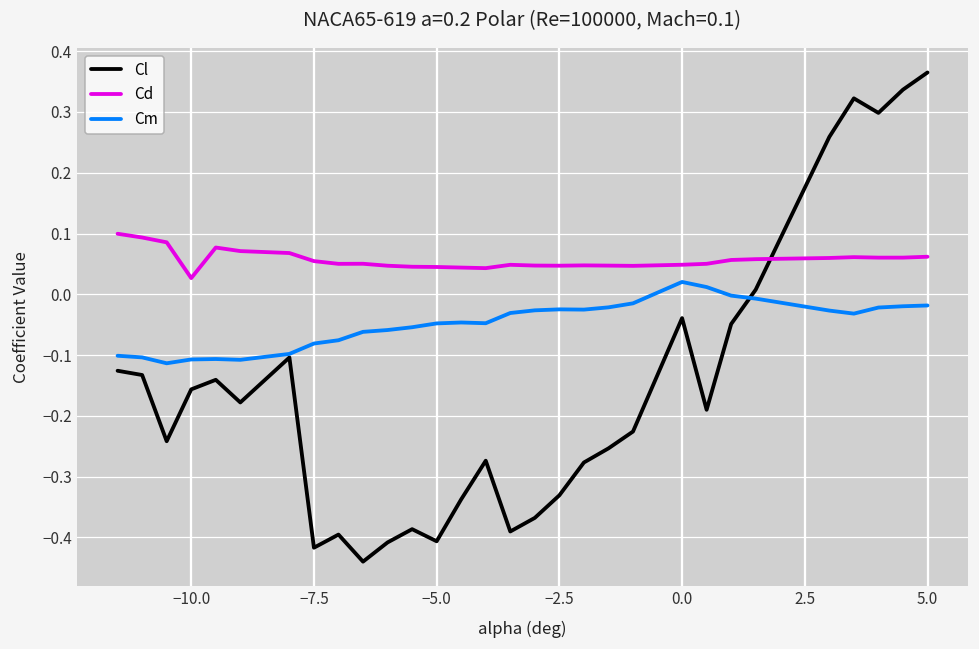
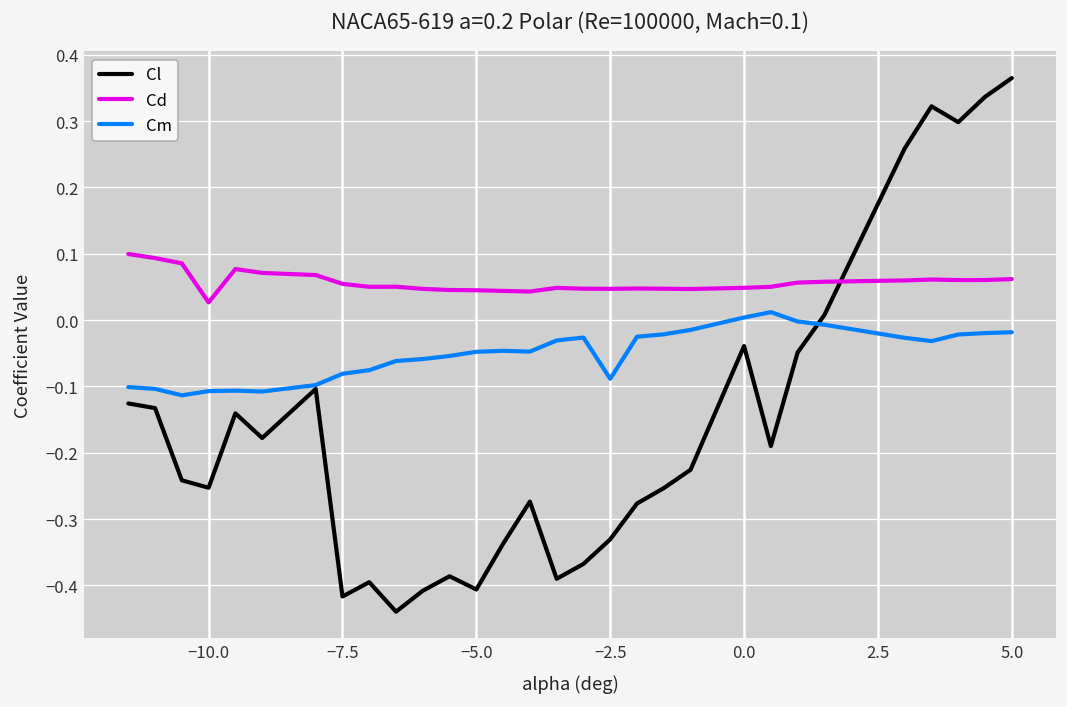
  {
    "Cl": {
-     "−10.0": -0.16,
+     "−10.0": -0.25,
      "−7.5": -0.42,
      "−5.0": -0.41,
      "−2.5": -0.33,
      "0.0": -0.04,
      "5.0": 0.37
    },
    "Cd": {
      "−10.0": 0.03,
      "−7.5": 0.05,
      "−5.0": 0.05,
      "−2.5": 0.05,
      "0.0": 0.05,
      "5.0": 0.06
    },
    "Cm": {
      "−10.0": -0.11,
      "−7.5": -0.08,
      "−5.0": -0.05,
-     "−2.5": -0.02,
-     "0.0": 0.02,
+     "−2.5": -0.09,
+     "0.0": 0.00,
      "5.0": -0.02
    }
  }
